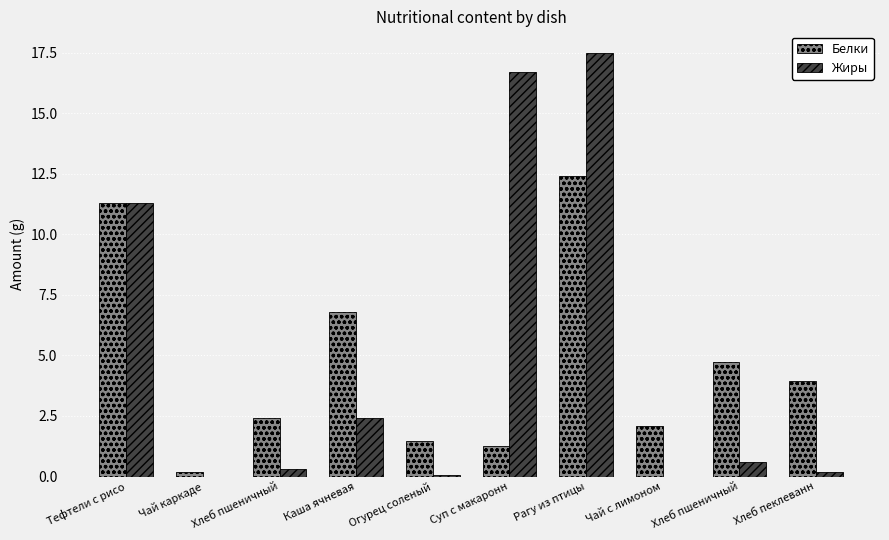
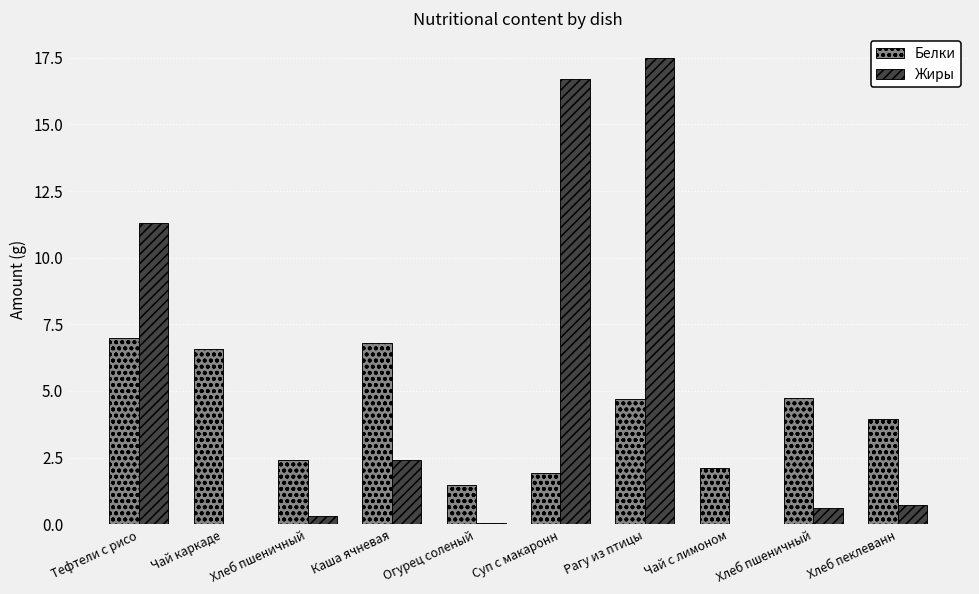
  {
    "Белки": {
-     "Тефтели с рисо": 11.3,
-     "Чай каркаде": 0.2,
+     "Тефтели с рисо": 7.0,
+     "Чай каркаде": 6.6,
      "Каша ячневая": 6.8,
      "Огурец соленый": 1.5,
-     "Суп с макаронн": 1.3,
-     "Рагу из птицы": 12.4,
+     "Суп с макаронн": 1.9,
+     "Рагу из птицы": 4.7,
      "Чай с лимоном": 2.1,
      "Хлеб пеклеванн": 4.0
    },
    "Жиры": {
      "Тефтели с рисо": 11.3,
      "Чай каркаде": 0.0,
      "Каша ячневая": 2.4,
      "Суп с макаронн": 16.7,
      "Рагу из птицы": 17.5,
      "Чай с лимоном": 0.0,
-     "Хлеб пеклеванн": 0.2
+     "Хлеб пеклеванн": 0.7
    }
  }
